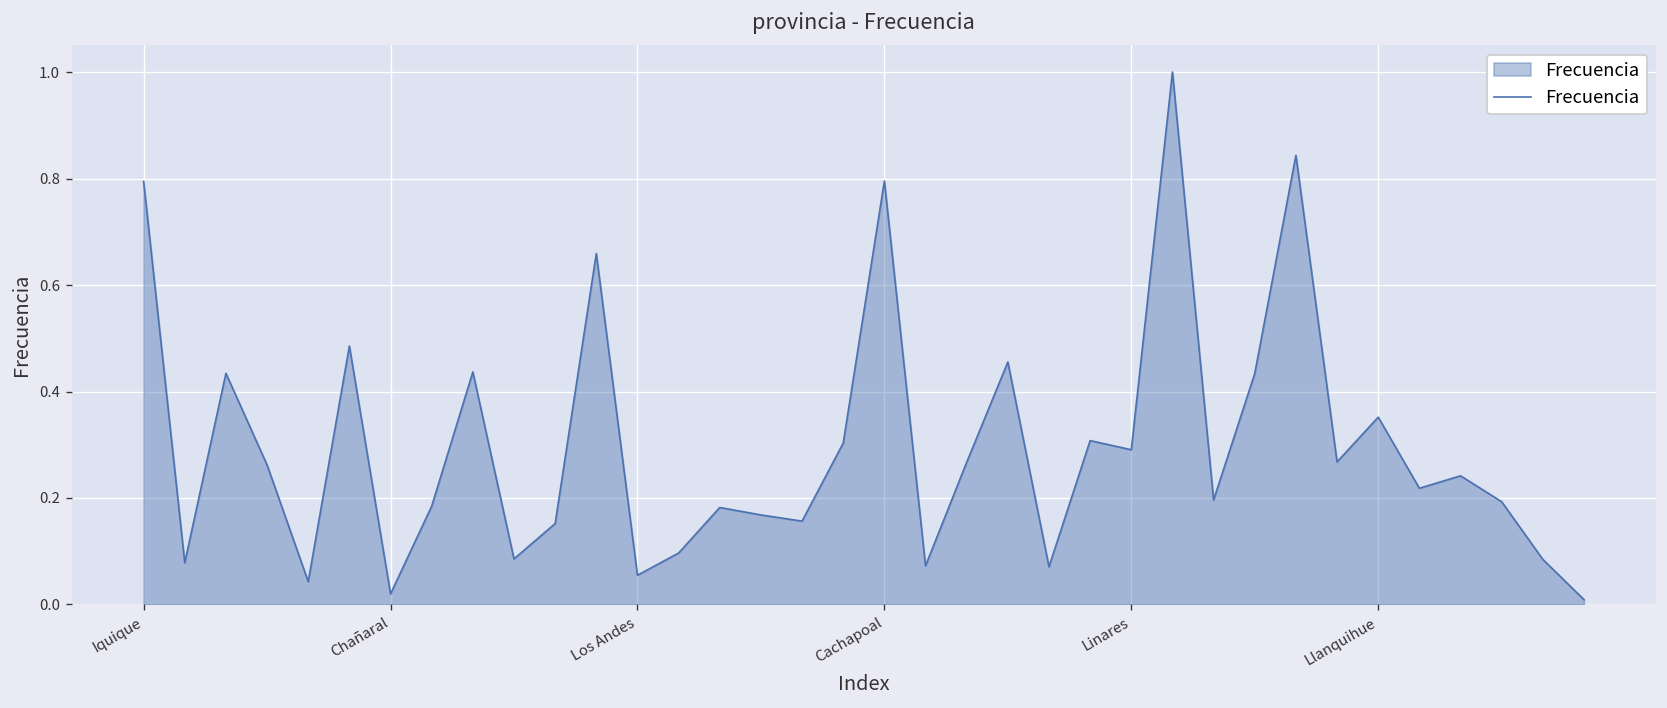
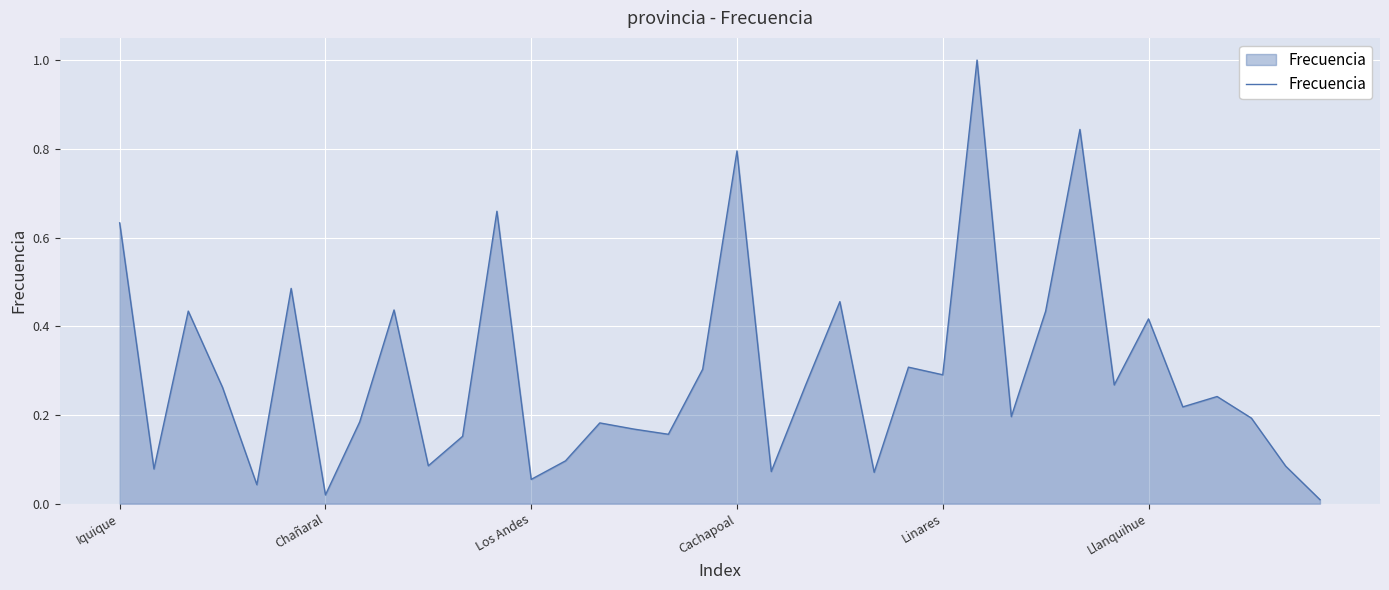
  {
-   "Iquique": 0.79,
+   "Iquique": 0.63,
    "Chañaral": 0.02,
    "Los Andes": 0.05,
    "Cachapoal": 0.80,
    "Linares": 0.29,
-   "Llanquihue": 0.35
+   "Llanquihue": 0.42
  }
